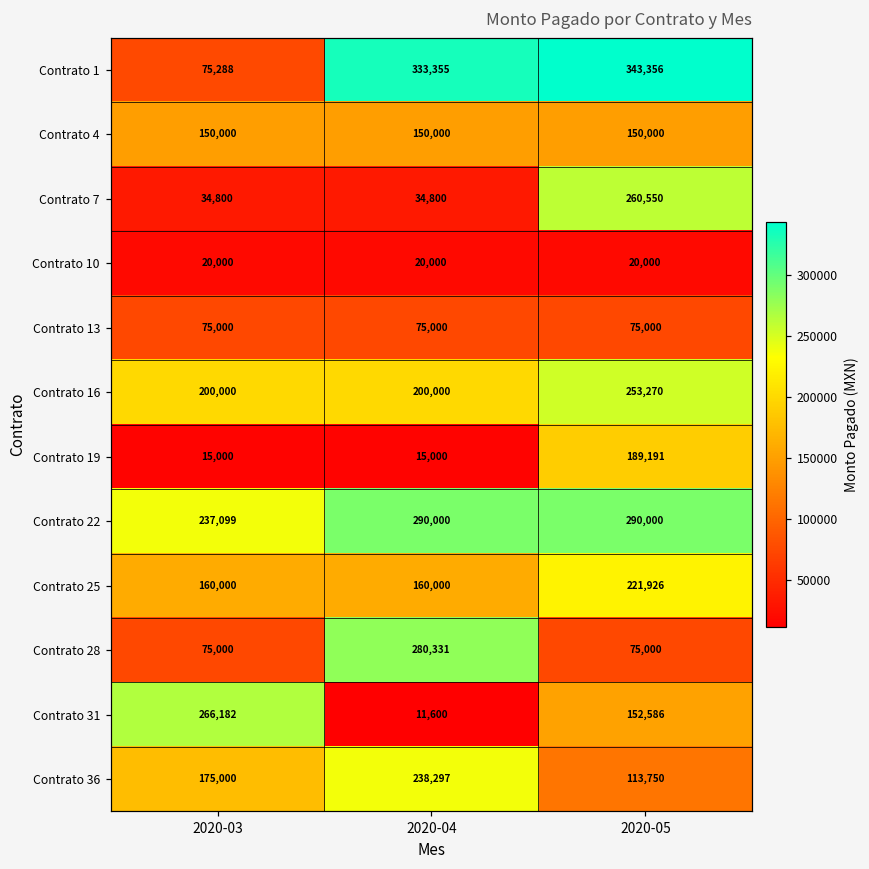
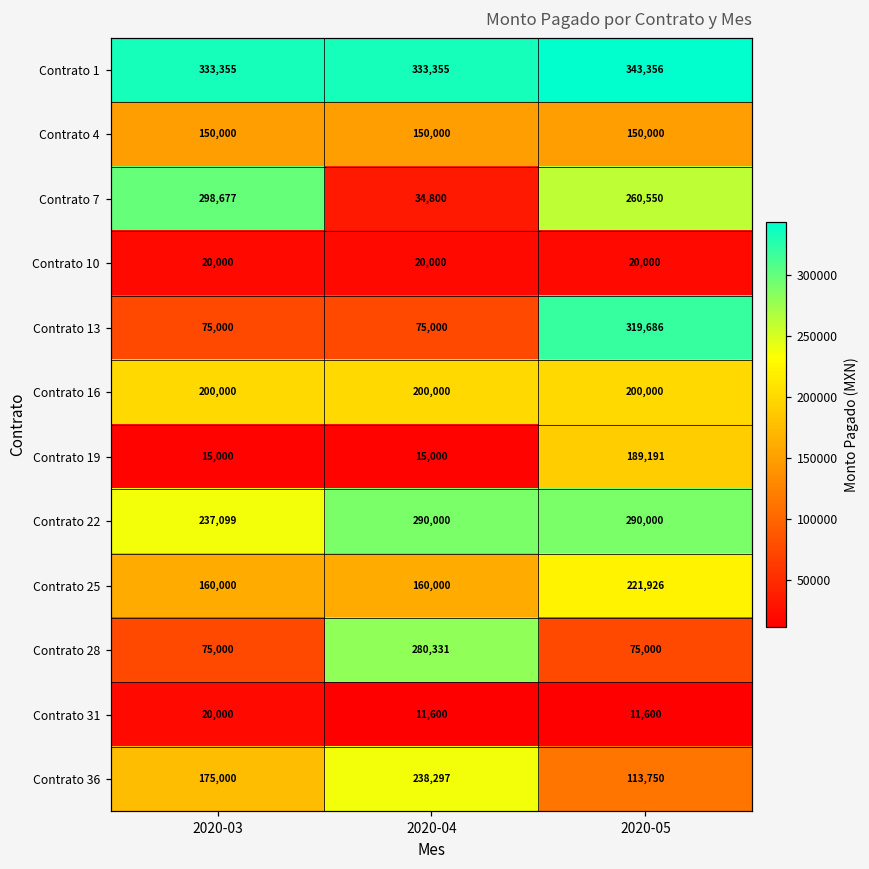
  {
    "Contrato 1": {
-     "2020-03": "75,288",
+     "2020-03": "333,355",
      "2020-04": "333,355",
      "2020-05": "343,356"
    },
    "Contrato 4": {
      "2020-03": "150,000",
      "2020-04": "150,000",
      "2020-05": "150,000"
    },
    "Contrato 7": {
-     "2020-03": "34,800",
+     "2020-03": "298,677",
      "2020-04": "34,800",
      "2020-05": "260,550"
    },
    "Contrato 10": {
      "2020-03": "20,000",
      "2020-04": "20,000",
      "2020-05": "20,000"
    },
    "Contrato 13": {
      "2020-03": "75,000",
      "2020-04": "75,000",
-     "2020-05": "75,000"
+     "2020-05": "319,686"
    },
    "Contrato 16": {
      "2020-03": "200,000",
      "2020-04": "200,000",
-     "2020-05": "253,270"
+     "2020-05": "200,000"
    },
    "Contrato 19": {
      "2020-03": "15,000",
      "2020-04": "15,000",
      "2020-05": "189,191"
    },
    "Contrato 22": {
      "2020-03": "237,099",
      "2020-04": "290,000",
      "2020-05": "290,000"
    },
    "Contrato 25": {
      "2020-03": "160,000",
      "2020-04": "160,000",
      "2020-05": "221,926"
    },
    "Contrato 28": {
      "2020-03": "75,000",
      "2020-04": "280,331",
      "2020-05": "75,000"
    },
    "Contrato 31": {
-     "2020-03": "266,182",
+     "2020-03": "20,000",
      "2020-04": "11,600",
-     "2020-05": "152,586"
+     "2020-05": "11,600"
    },
    "Contrato 36": {
      "2020-03": "175,000",
      "2020-04": "238,297",
      "2020-05": "113,750"
    }
  }
